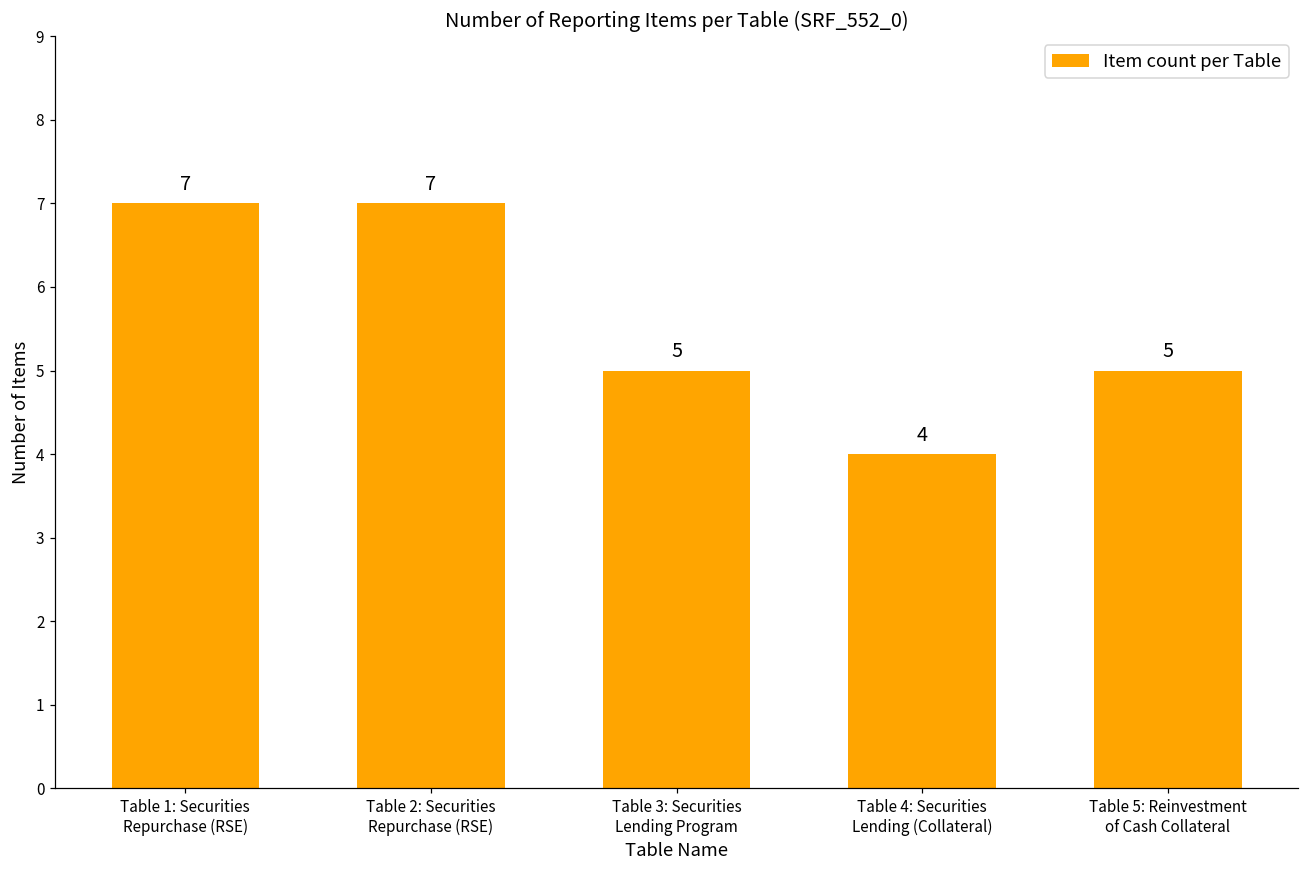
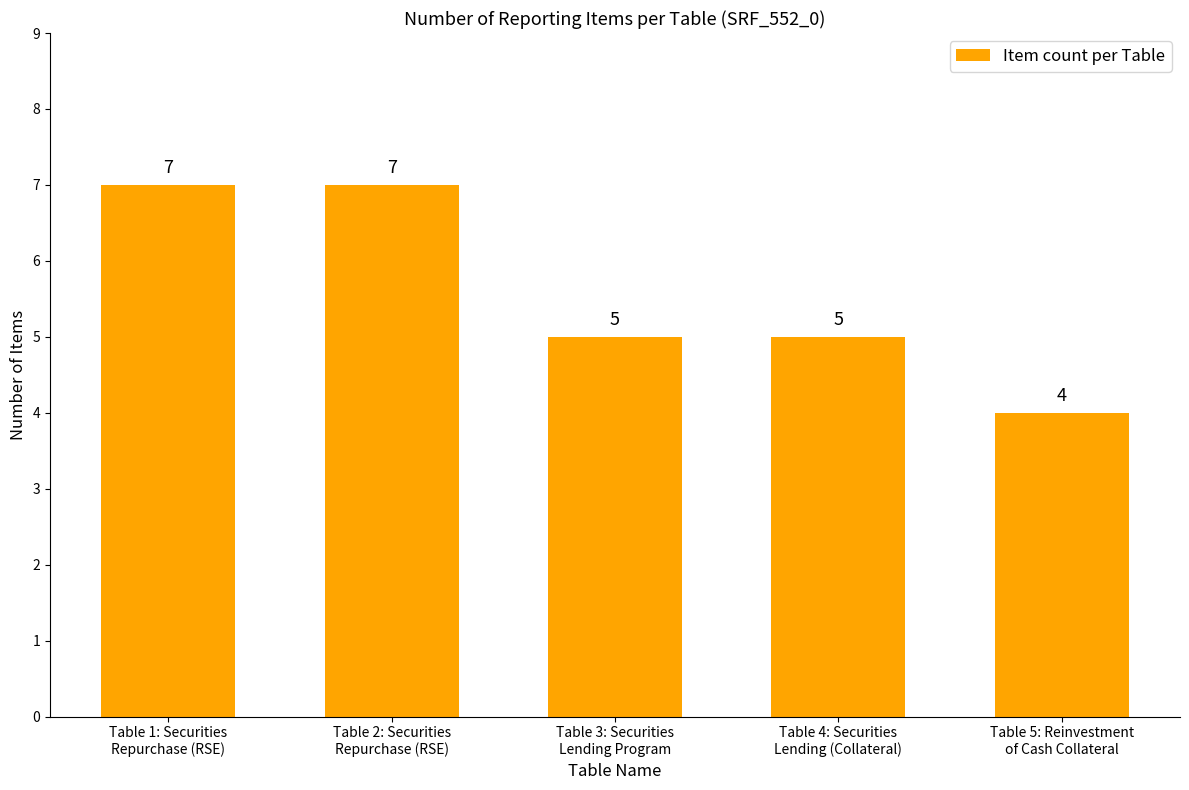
  {
    "Table 1: Securities Repurchase (RSE)": 7,
    "Table 2: Securities Repurchase (RSE)": 7,
    "Table 3: Securities Lending Program": 5,
-   "Table 4: Securities Lending (Collateral)": 4,
-   "Table 5: Reinvestment of Cash Collateral": 5
+   "Table 4: Securities Lending (Collateral)": 5,
+   "Table 5: Reinvestment of Cash Collateral": 4
  }
